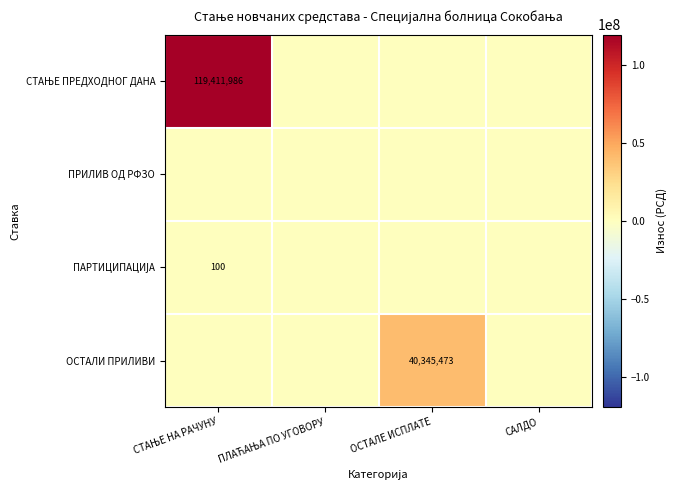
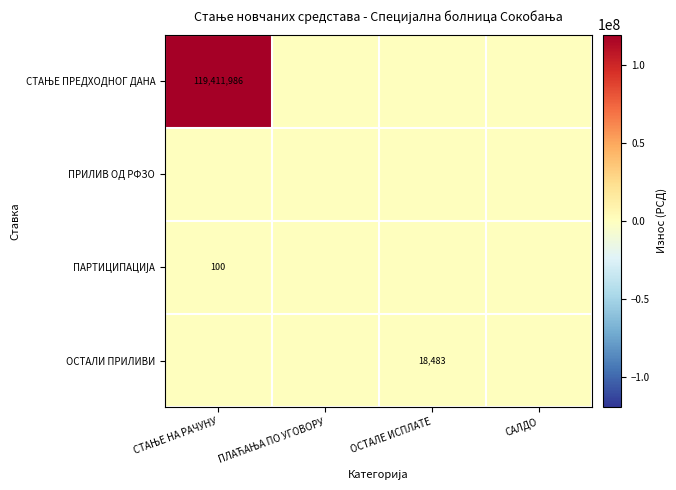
  {
    "СТАЊЕ ПРЕДХОДНОГ ДАНА": {
      "СТАЊЕ НА РАЧУНУ": "119,411,986"
    },
    "ПАРТИЦИПАЦИЈА": {
      "СТАЊЕ НА РАЧУНУ": "100"
    },
    "ОСТАЛИ ПРИЛИВИ": {
-     "ОСТАЛЕ ИСПЛАТЕ": "40,345,473"
+     "ОСТАЛЕ ИСПЛАТЕ": "18,483"
    }
  }
